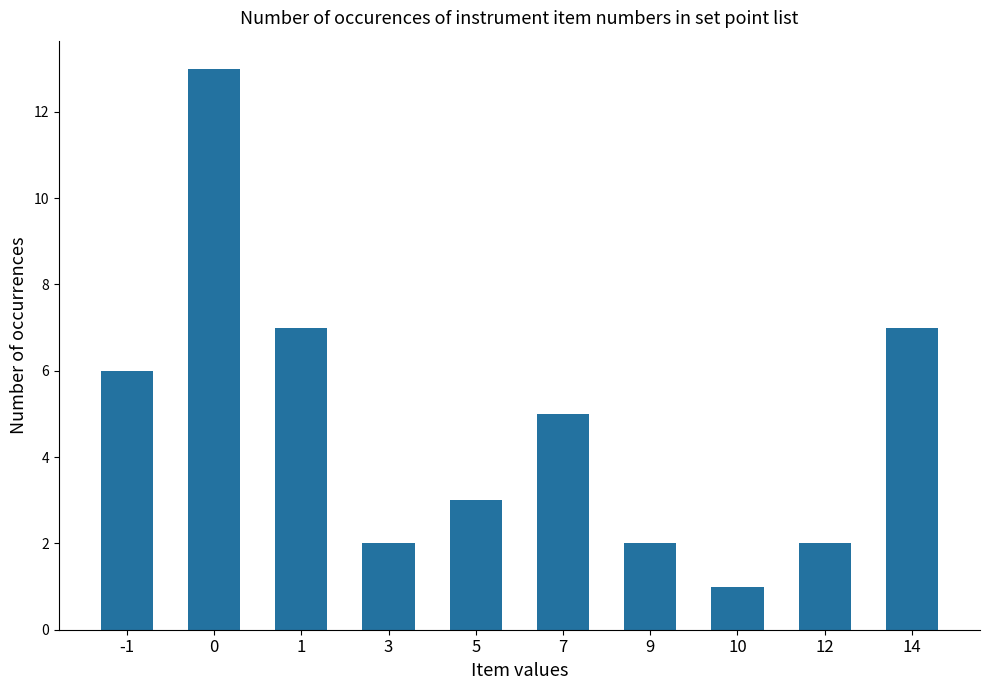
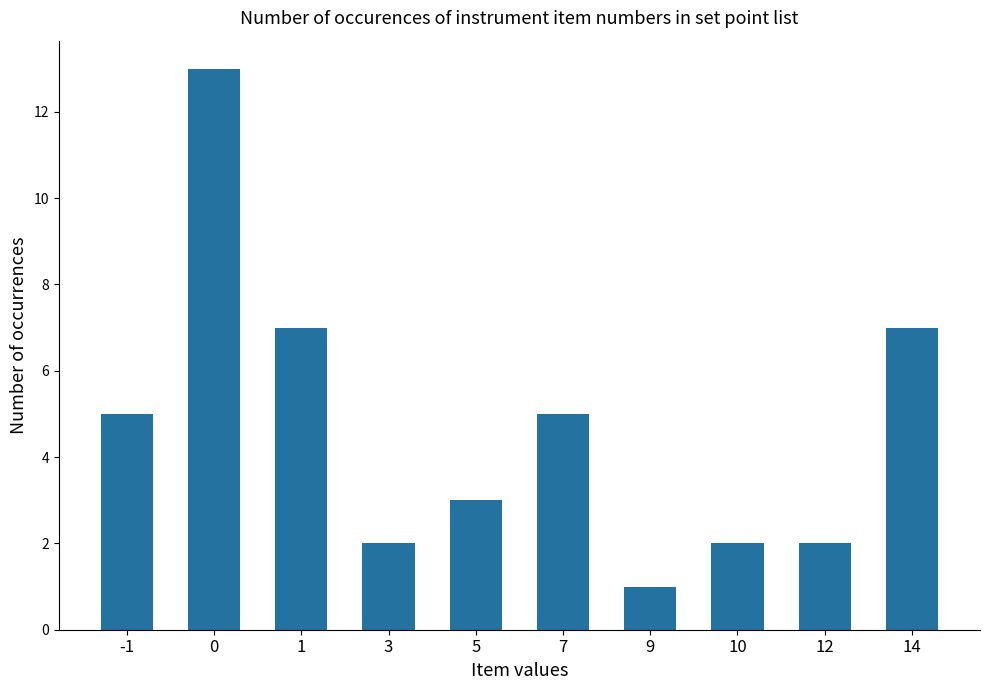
  {
-   "-1": 6,
+   "-1": 5,
    "0": 13,
    "1": 7,
    "3": 2,
    "5": 3,
    "7": 5,
-   "9": 2,
-   "10": 1,
+   "9": 1,
+   "10": 2,
    "12": 2,
    "14": 7
  }
